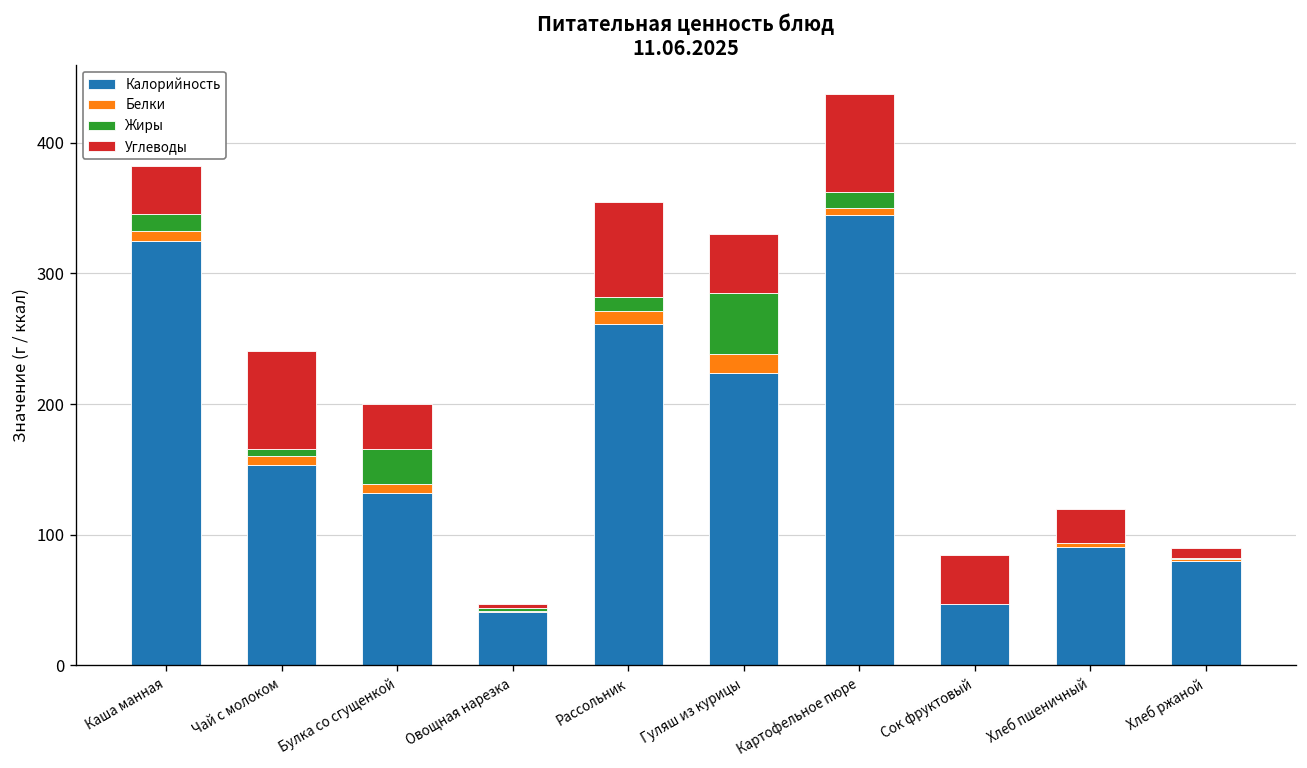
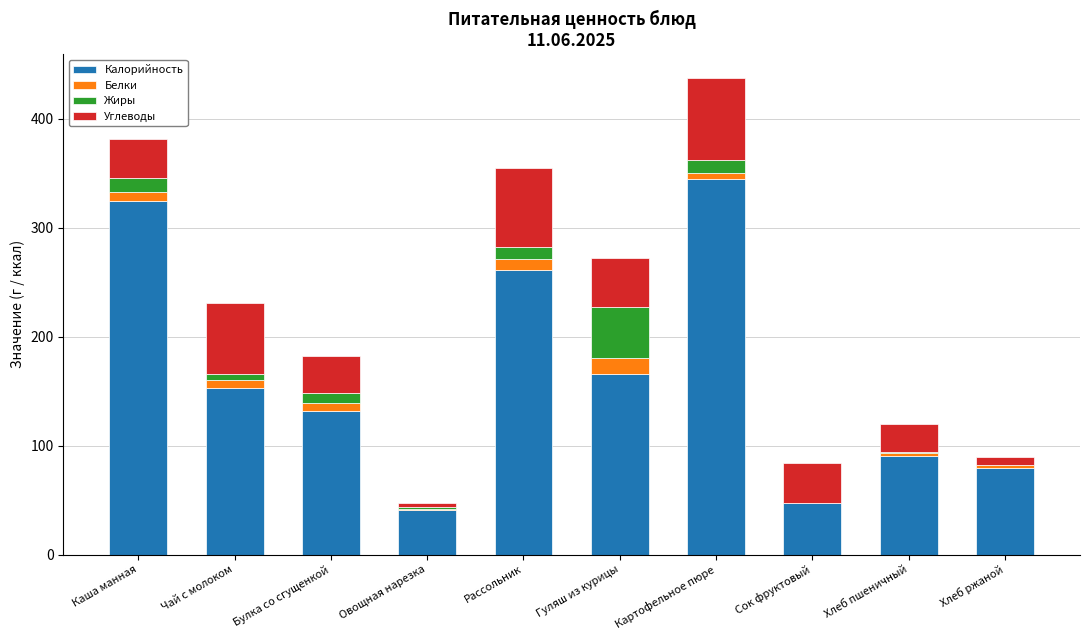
  {
    "Калорийность": {
      "Каша манная": 325,
      "Чай с молоком": 153,
      "Булка со сгущенкой": 132,
      "Овощная нарезка": 41,
      "Рассольник": 261,
-     "Гуляш из курицы": 224,
+     "Гуляш из курицы": 166,
      "Картофельное пюре": 345,
      "Сок фруктовый": 47,
      "Хлеб пшеничный": 90,
      "Хлеб ржаной": 80
    },
    "Белки": {
      "Каша манная": 8,
      "Чай с молоком": 8,
      "Булка со сгущенкой": 7,
      "Рассольник": 10,
      "Гуляш из курицы": 14,
      "Картофельное пюре": 5,
      "Сок фруктовый": 0,
      "Хлеб пшеничный": 3
    },
    "Жиры": {
      "Каша манная": 13,
      "Чай с молоком": 5,
-     "Булка со сгущенкой": 27,
+     "Булка со сгущенкой": 10,
      "Овощная нарезка": 3,
      "Рассольник": 11,
      "Гуляш из курицы": 47,
      "Картофельное пюре": 13,
      "Сок фруктовый": 0
    },
    "Углеводы": {
      "Каша манная": 36,
-     "Чай с молоком": 75,
+     "Чай с молоком": 65,
      "Булка со сгущенкой": 34,
      "Овощная нарезка": 3,
      "Рассольник": 73,
      "Гуляш из курицы": 45,
      "Картофельное пюре": 75,
      "Сок фруктовый": 37,
      "Хлеб пшеничный": 26,
      "Хлеб ржаной": 7
    }
  }
